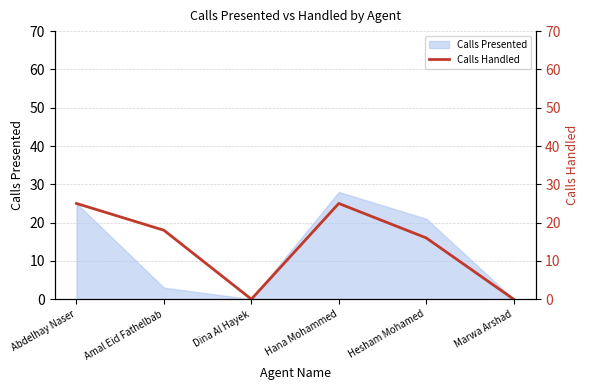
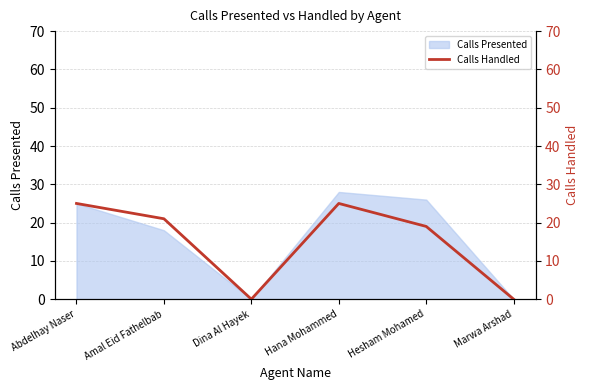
  {
    "Calls Presented": {
      "Abdelhay Naser": 25,
-     "Amal Eid Fathelbab": 3,
+     "Amal Eid Fathelbab": 18,
      "Dina Al Hayek": 0,
      "Hana Mohammed": 28,
-     "Hesham Mohamed": 21,
+     "Hesham Mohamed": 26,
      "Marwa Arshad": 0
    },
    "Calls Handled": {
      "Abdelhay Naser": 25,
-     "Amal Eid Fathelbab": 18,
+     "Amal Eid Fathelbab": 21,
      "Dina Al Hayek": 0,
      "Hana Mohammed": 25,
-     "Hesham Mohamed": 16,
+     "Hesham Mohamed": 19,
      "Marwa Arshad": 0
    }
  }
